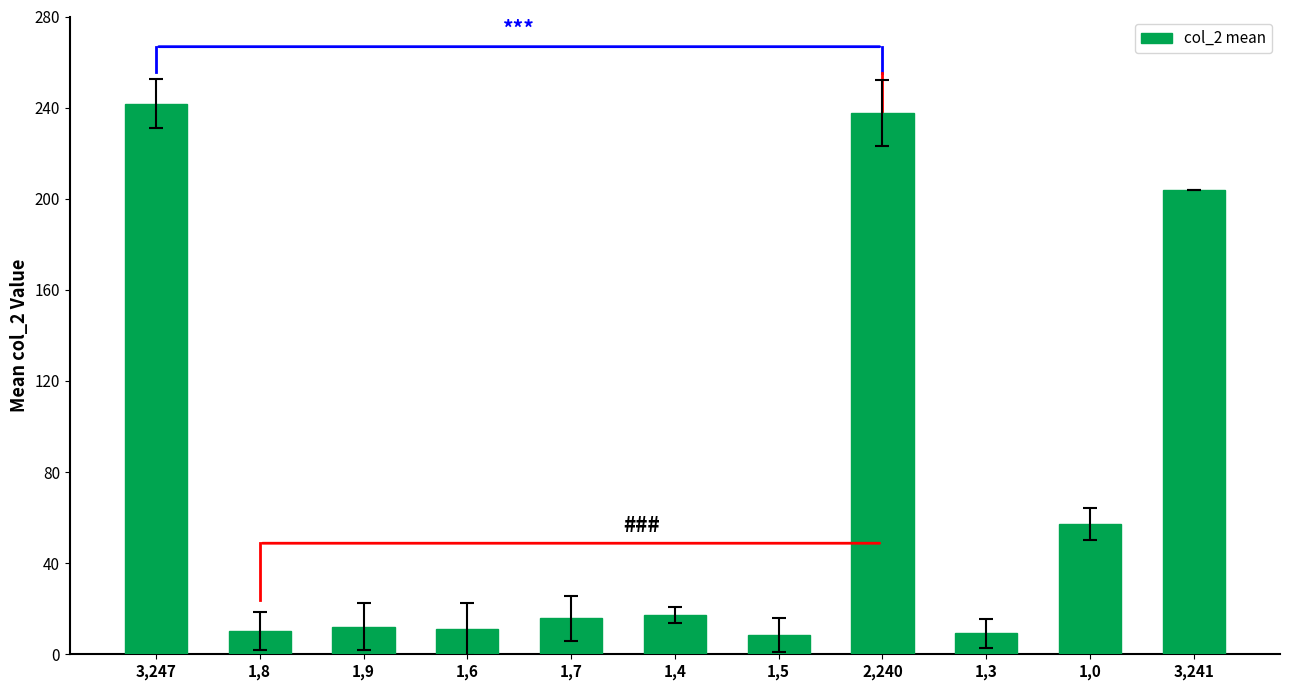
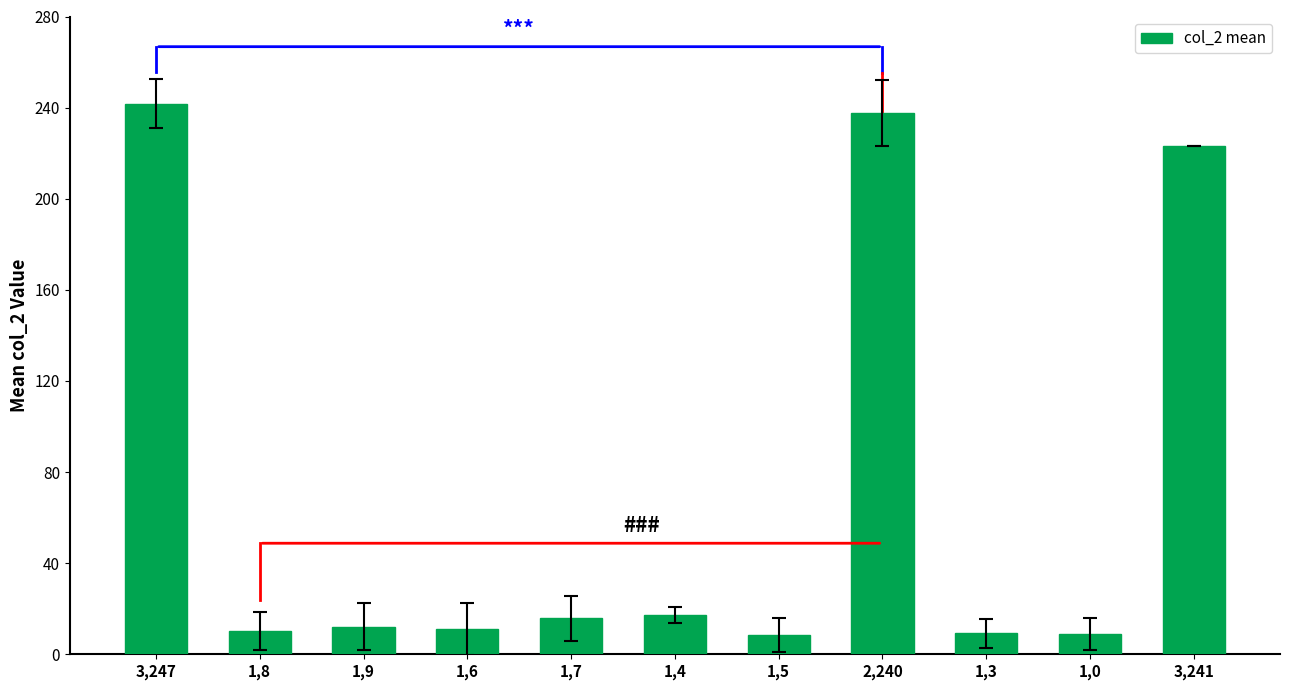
  {
    "col_2 mean": {
      "3,247": 242,
      "1,8": 10,
      "1,9": 12,
      "1,6": 11,
      "1,7": 16,
      "1,4": 17,
      "1,5": 9,
      "2,240": 238,
      "1,3": 9,
-     "1,0": 57,
-     "3,241": 204
+     "1,0": 9,
+     "3,241": 223
    }
  }
